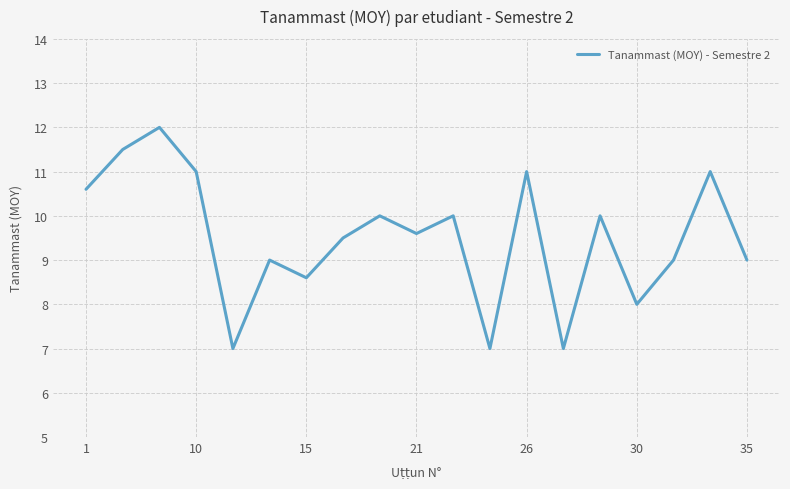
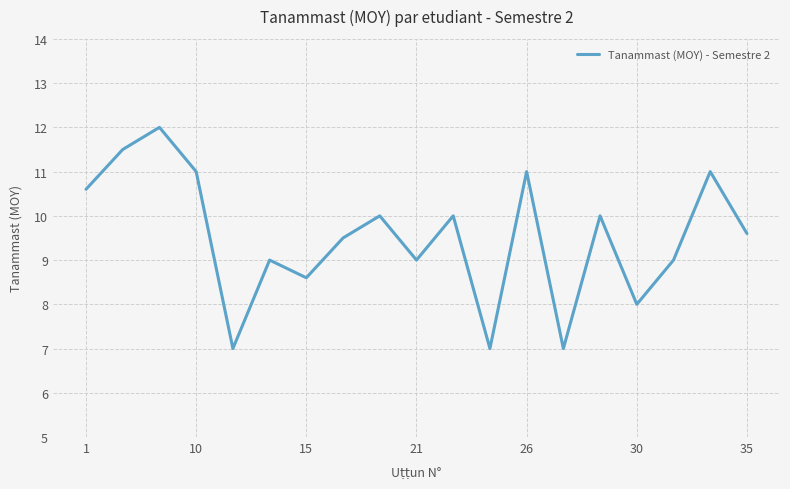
  {
    "1": 10.6,
    "10": 11.0,
    "15": 8.6,
-   "21": 9.6,
+   "21": 9.0,
    "26": 11.0,
    "30": 8.0,
-   "35": 9.0
+   "35": 9.6
  }
